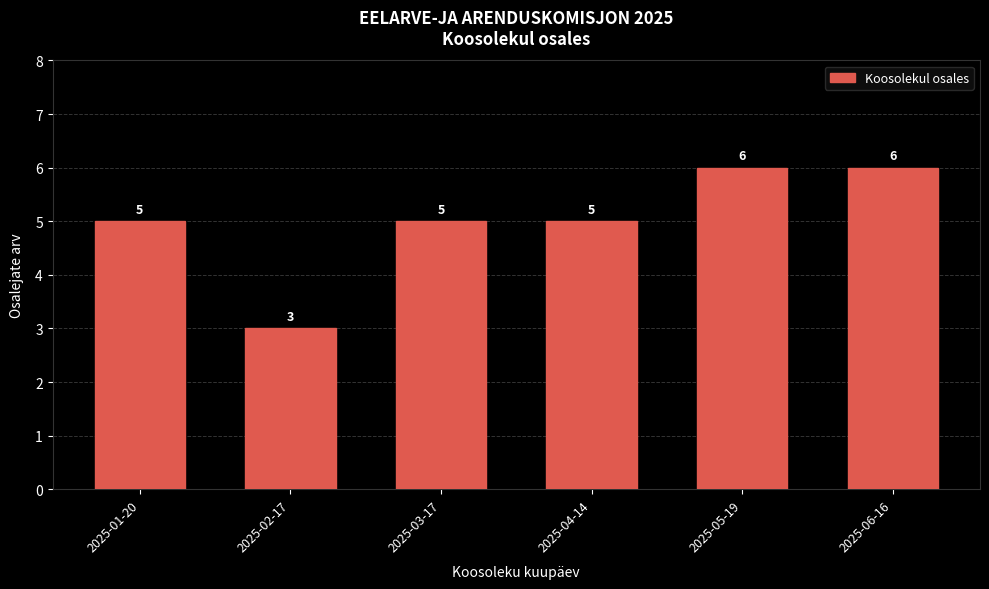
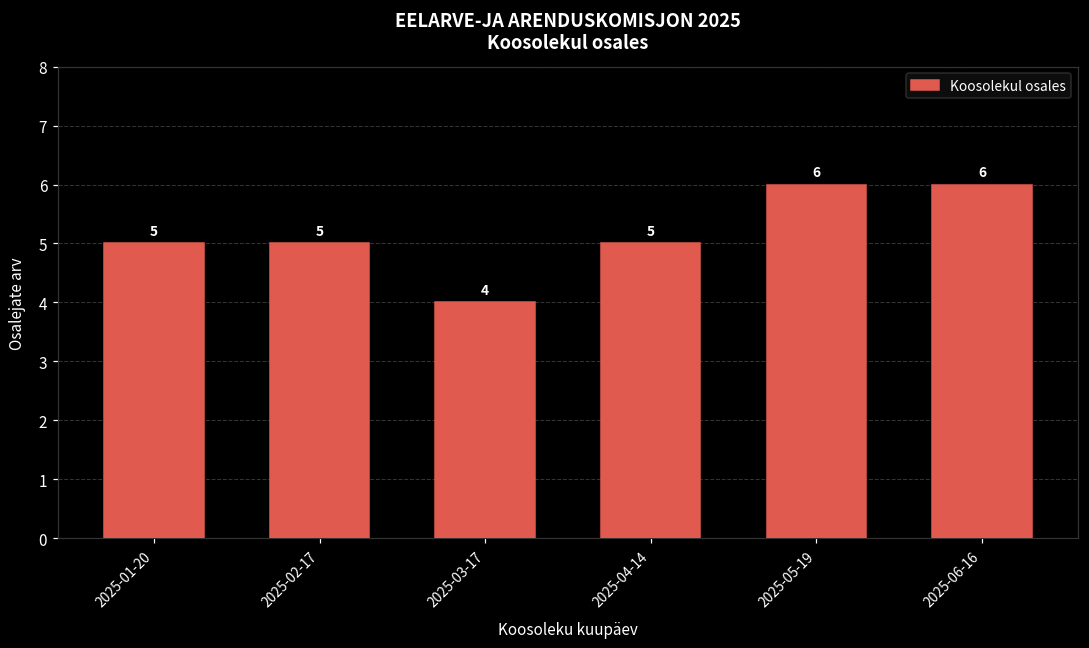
  {
    "2025-01-20": 5,
-   "2025-02-17": 3,
-   "2025-03-17": 5,
+   "2025-02-17": 5,
+   "2025-03-17": 4,
    "2025-04-14": 5,
    "2025-05-19": 6,
    "2025-06-16": 6
  }
